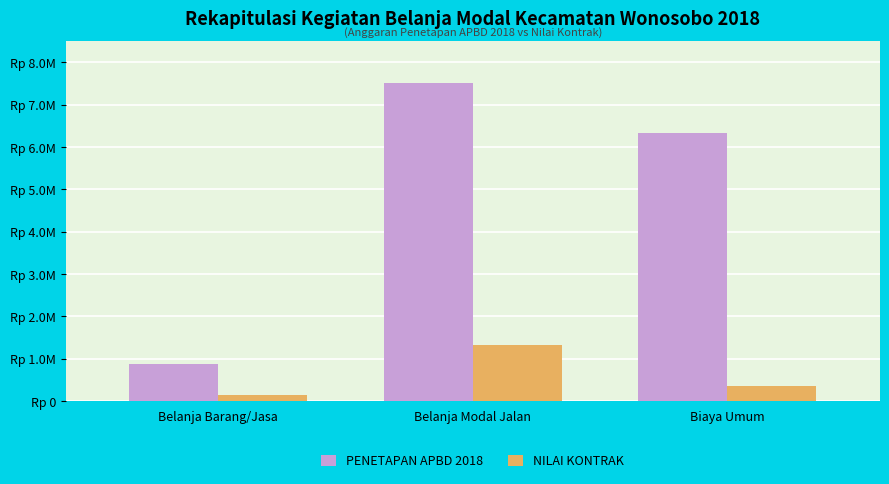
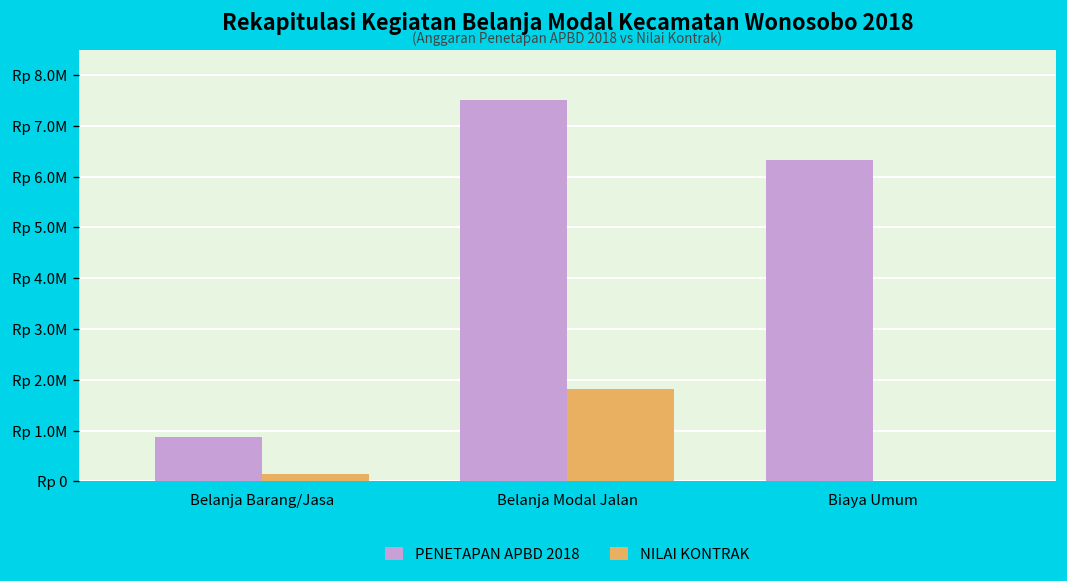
  {
    "PENETAPAN APBD 2018": {
      "Belanja Barang/Jasa": "Rp 900000",
      "Belanja Modal Jalan": "Rp 7500000",
      "Biaya Umum": "Rp 6300000"
    },
    "NILAI KONTRAK": {
      "Belanja Barang/Jasa": "Rp 100000",
-     "Belanja Modal Jalan": "Rp 1300000",
-     "Biaya Umum": "Rp 400000"
+     "Belanja Modal Jalan": "Rp 1800000",
+     "Biaya Umum": "Rp 0"
    }
  }
